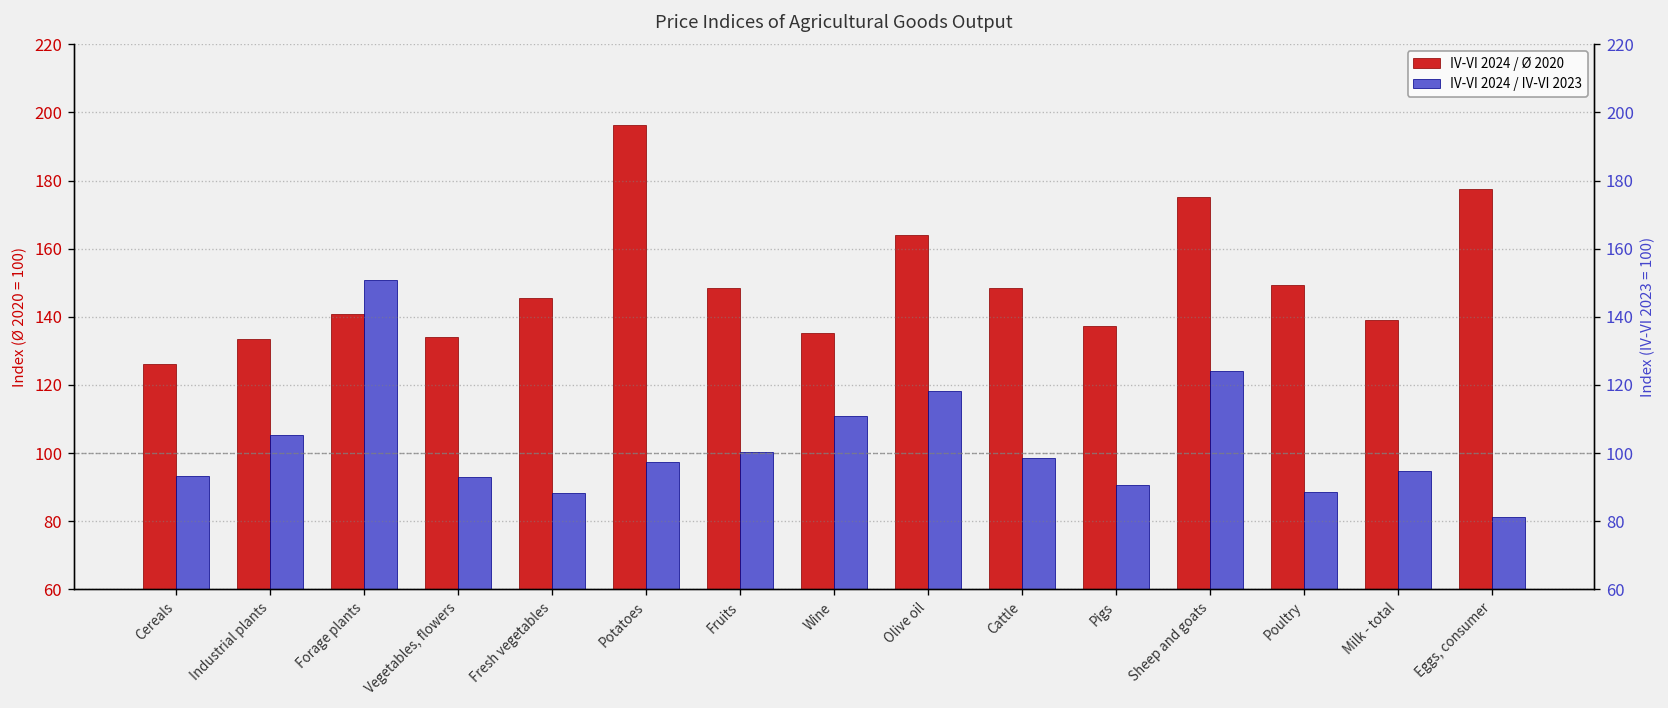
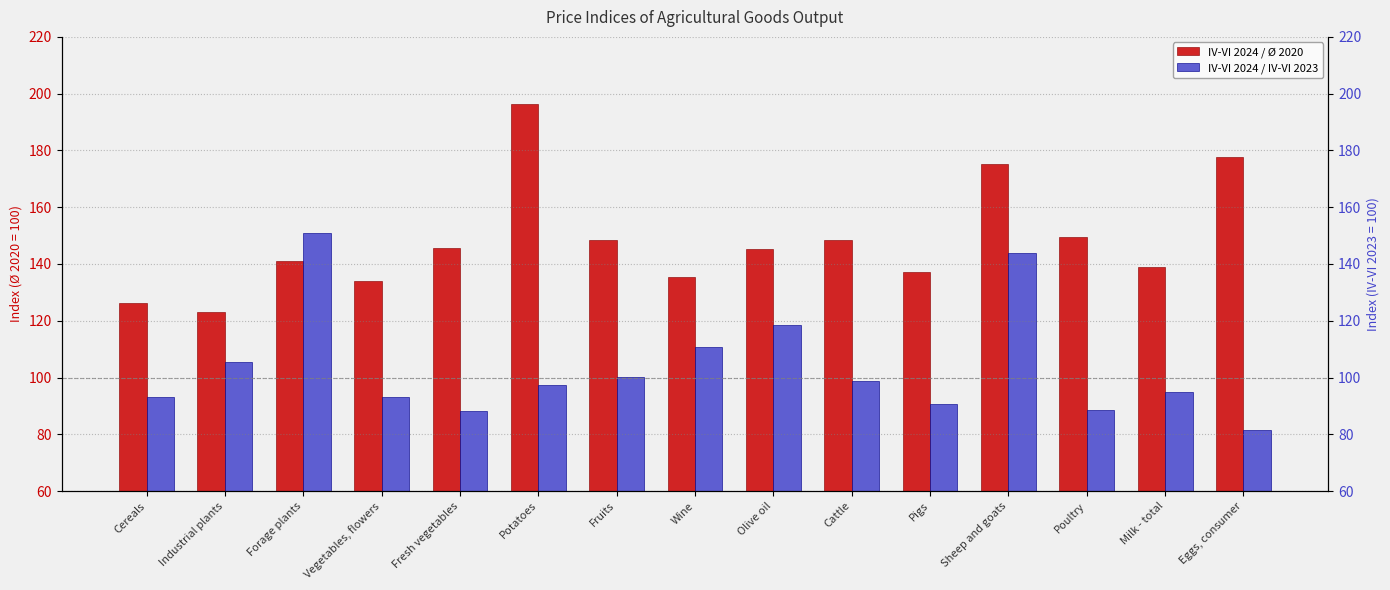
  {
    "IV-VI 2024 / Ø 2020": {
      "Cereals": 126,
-     "Industrial plants": 134,
+     "Industrial plants": 123,
      "Forage plants": 141,
      "Vegetables, flowers": 134,
      "Fresh vegetables": 146,
      "Potatoes": 196,
      "Fruits": 149,
      "Wine": 135,
-     "Olive oil": 164,
+     "Olive oil": 145,
      "Cattle": 148,
      "Pigs": 137,
      "Sheep and goats": 175,
      "Poultry": 149,
      "Milk - total": 139,
      "Eggs, consumer": 178
    },
    "IV-VI 2024 / IV-VI 2023": {
      "Cereals": 93,
      "Industrial plants": 105,
      "Forage plants": 151,
      "Vegetables, flowers": 93,
      "Fresh vegetables": 88,
      "Potatoes": 97,
      "Fruits": 100,
      "Wine": 111,
      "Olive oil": 118,
      "Cattle": 99,
      "Pigs": 91,
-     "Sheep and goats": 124,
+     "Sheep and goats": 144,
      "Poultry": 88,
      "Milk - total": 95,
      "Eggs, consumer": 81
    }
  }
